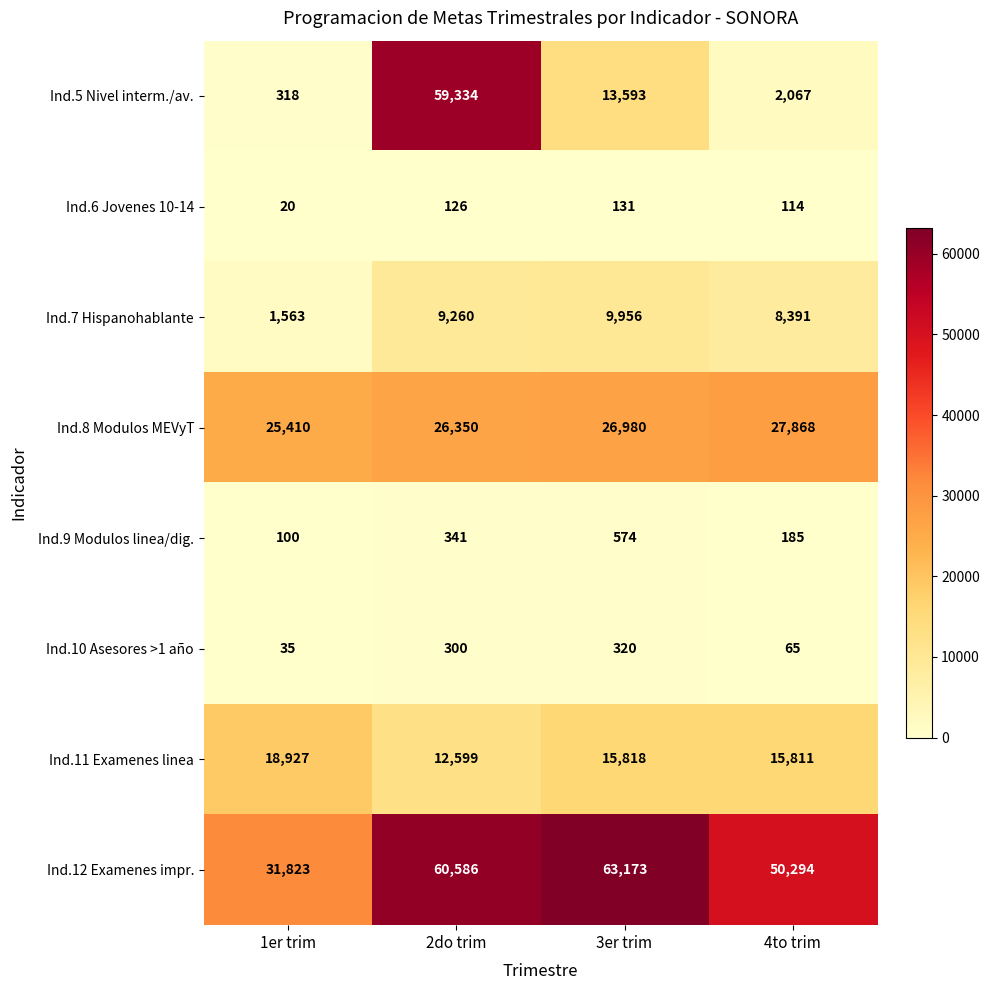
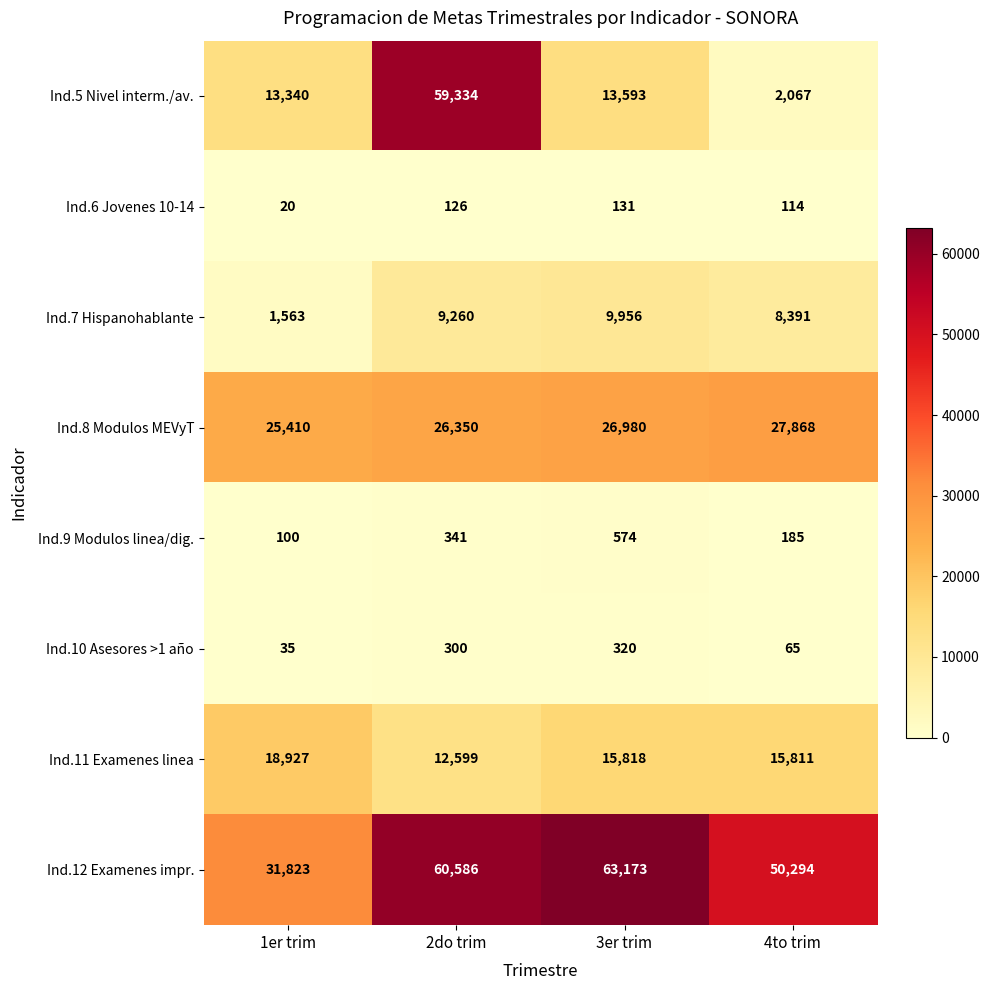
  {
    "Ind.5 Nivel interm./av.": {
-     "1er trim": "318",
+     "1er trim": "13,340",
      "2do trim": "59,334",
      "3er trim": "13,593",
      "4to trim": "2,067"
    },
    "Ind.6 Jovenes 10-14": {
      "1er trim": "20",
      "2do trim": "126",
      "3er trim": "131",
      "4to trim": "114"
    },
    "Ind.7 Hispanohablante": {
      "1er trim": "1,563",
      "2do trim": "9,260",
      "3er trim": "9,956",
      "4to trim": "8,391"
    },
    "Ind.8 Modulos MEVyT": {
      "1er trim": "25,410",
      "2do trim": "26,350",
      "3er trim": "26,980",
      "4to trim": "27,868"
    },
    "Ind.9 Modulos linea/dig.": {
      "1er trim": "100",
      "2do trim": "341",
      "3er trim": "574",
      "4to trim": "185"
    },
    "Ind.10 Asesores >1 año": {
      "1er trim": "35",
      "2do trim": "300",
      "3er trim": "320",
      "4to trim": "65"
    },
    "Ind.11 Examenes linea": {
      "1er trim": "18,927",
      "2do trim": "12,599",
      "3er trim": "15,818",
      "4to trim": "15,811"
    },
    "Ind.12 Examenes impr.": {
      "1er trim": "31,823",
      "2do trim": "60,586",
      "3er trim": "63,173",
      "4to trim": "50,294"
    }
  }
